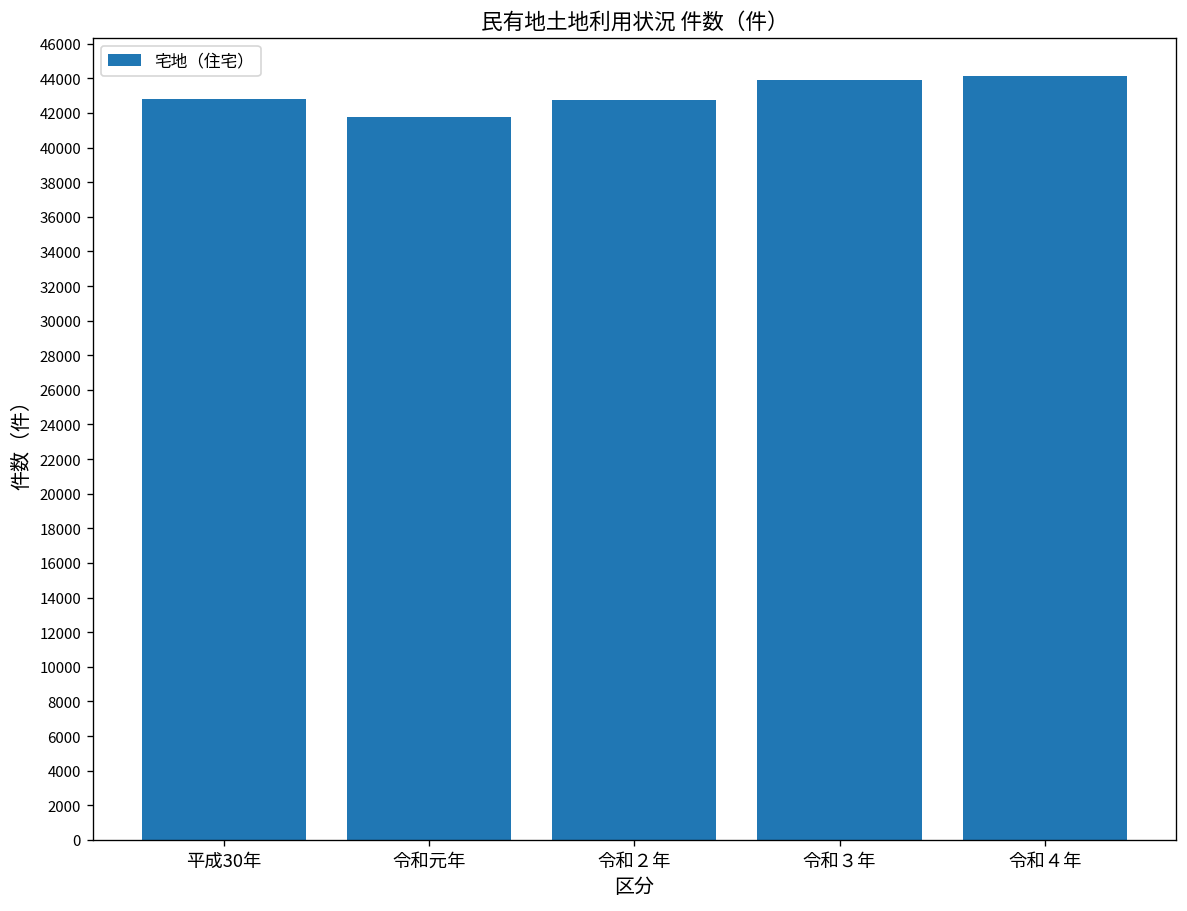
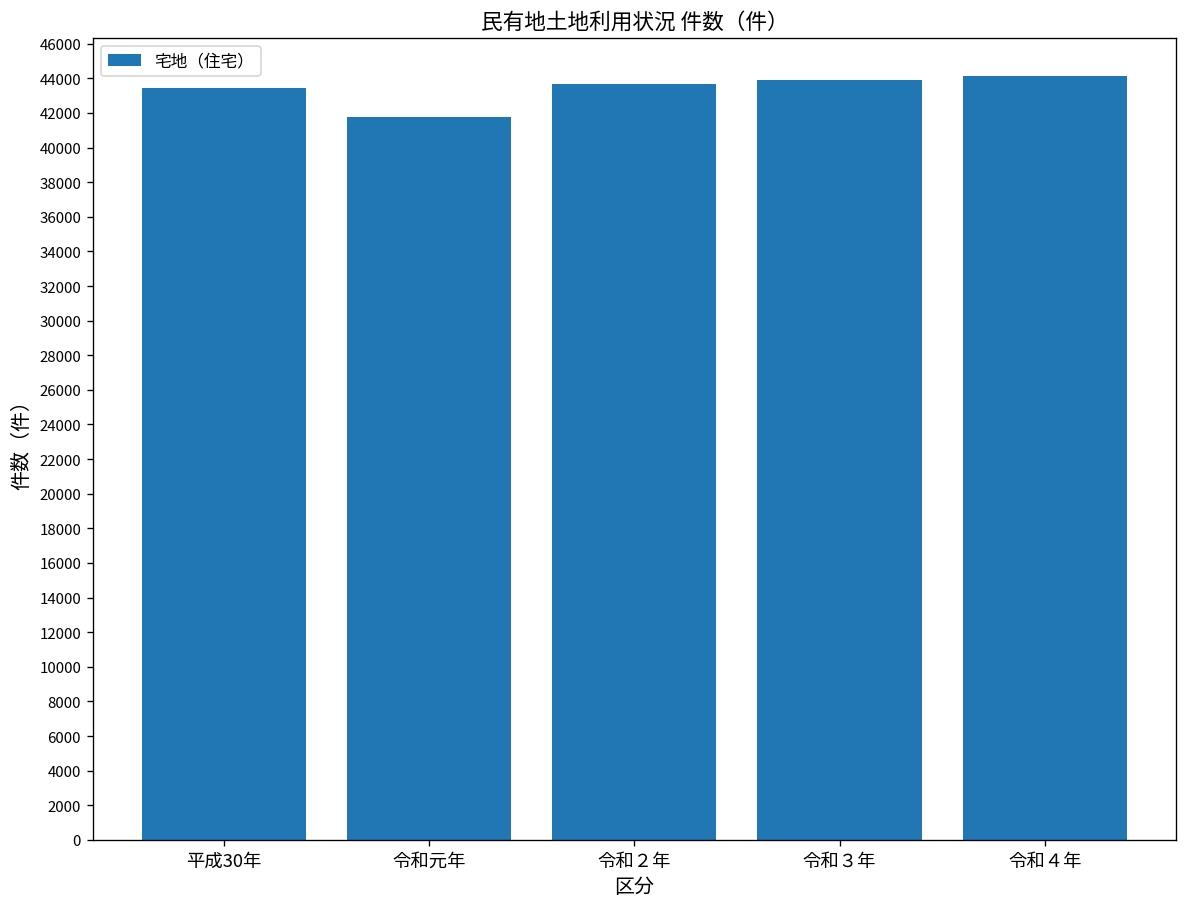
  {
-   "平成30年": 42800,
+   "平成30年": 43500,
    "令和元年": 41700,
-   "令和２年": 42700,
+   "令和２年": 43700,
    "令和３年": 43900,
    "令和４年": 44100
  }
